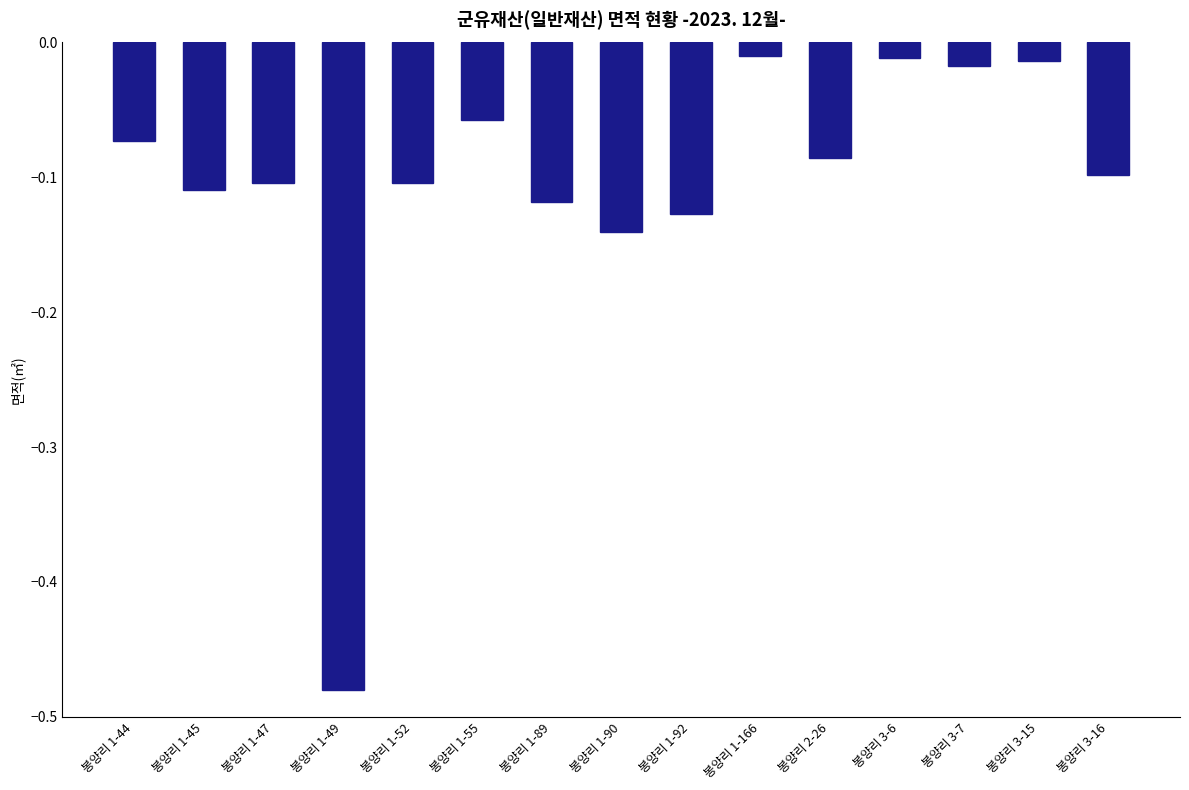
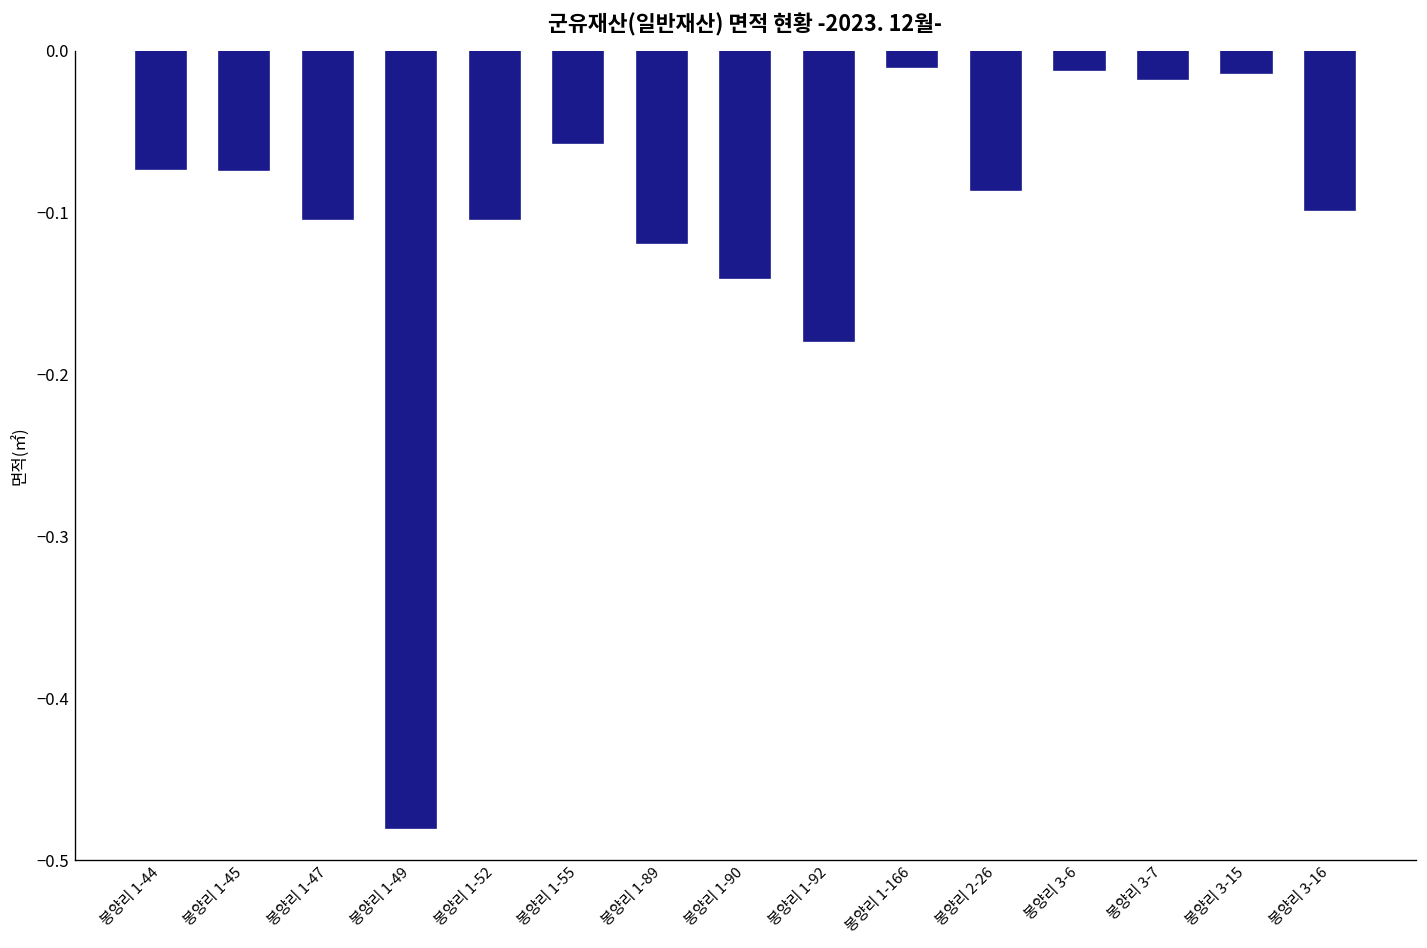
  {
    "봉양리 1-44": -0.073,
-   "봉양리 1-45": -0.109,
+   "봉양리 1-45": -0.074,
    "봉양리 1-47": -0.104,
    "봉양리 1-49": -0.480,
    "봉양리 1-52": -0.104,
    "봉양리 1-55": -0.057,
    "봉양리 1-89": -0.119,
    "봉양리 1-90": -0.140,
-   "봉양리 1-92": -0.127,
+   "봉양리 1-92": -0.179,
    "봉양리 1-166": -0.010,
    "봉양리 2-26": -0.086,
    "봉양리 3-6": -0.012,
    "봉양리 3-7": -0.017,
    "봉양리 3-15": -0.014,
    "봉양리 3-16": -0.098
  }
